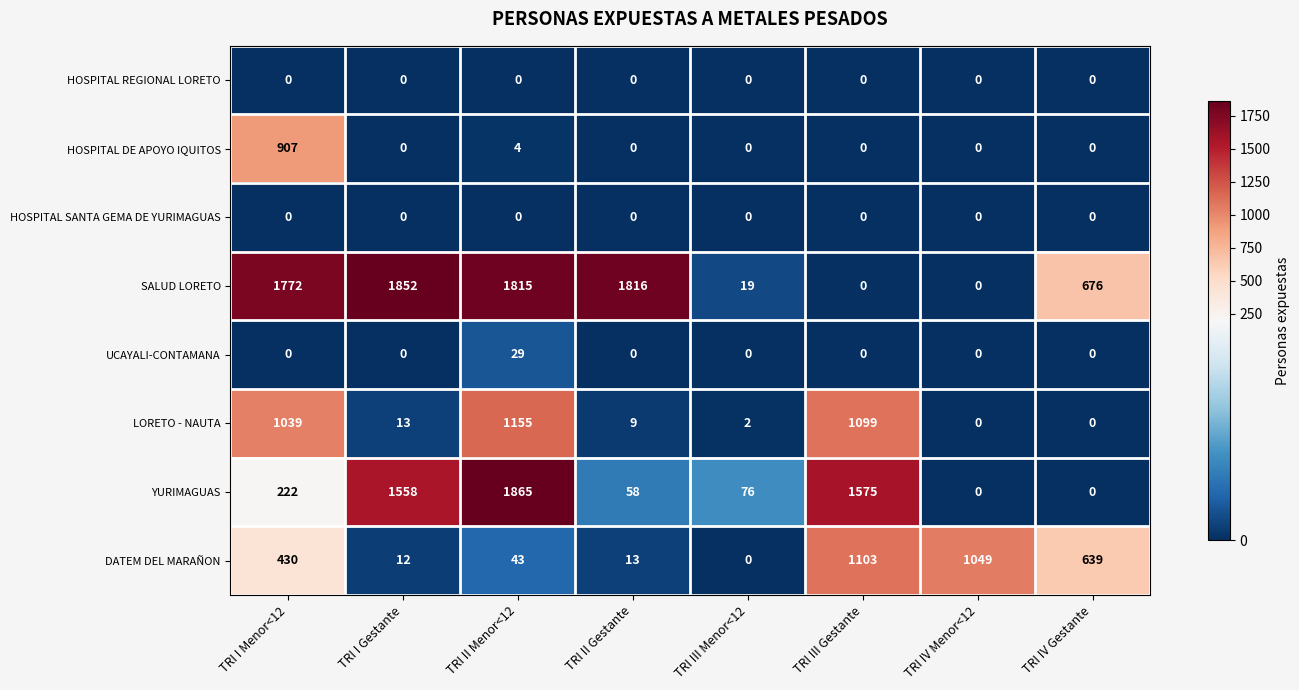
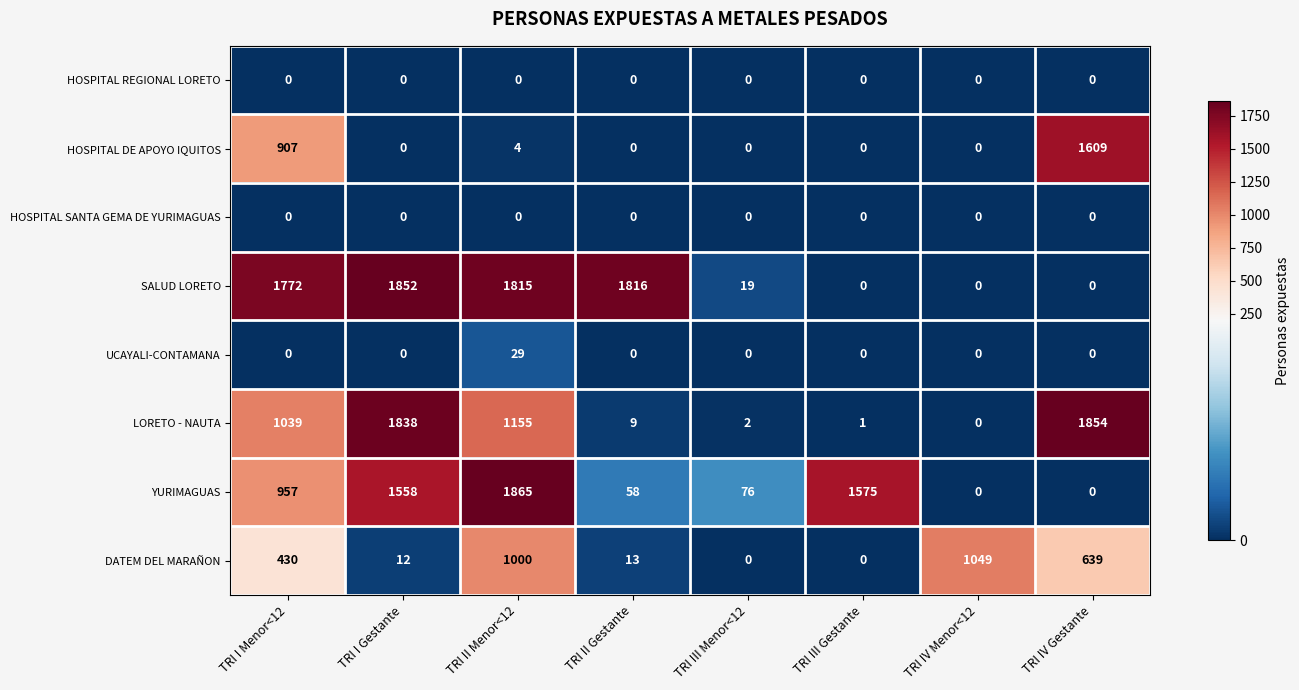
  {
    "HOSPITAL REGIONAL LORETO": {
      "TRI I Menor<12": 0,
      "TRI I Gestante": 0,
      "TRI II Menor<12": 0,
      "TRI II Gestante": 0,
      "TRI III Menor<12": 0,
      "TRI III Gestante": 0,
      "TRI IV Menor<12": 0,
      "TRI IV Gestante": 0
    },
    "HOSPITAL DE APOYO IQUITOS": {
      "TRI I Menor<12": 907,
      "TRI I Gestante": 0,
      "TRI II Menor<12": 4,
      "TRI II Gestante": 0,
      "TRI III Menor<12": 0,
      "TRI III Gestante": 0,
      "TRI IV Menor<12": 0,
-     "TRI IV Gestante": 0
+     "TRI IV Gestante": 1609
    },
    "HOSPITAL SANTA GEMA DE YURIMAGUAS": {
      "TRI I Menor<12": 0,
      "TRI I Gestante": 0,
      "TRI II Menor<12": 0,
      "TRI II Gestante": 0,
      "TRI III Menor<12": 0,
      "TRI III Gestante": 0,
      "TRI IV Menor<12": 0,
      "TRI IV Gestante": 0
    },
    "SALUD LORETO": {
      "TRI I Menor<12": 1772,
      "TRI I Gestante": 1852,
      "TRI II Menor<12": 1815,
      "TRI II Gestante": 1816,
      "TRI III Menor<12": 19,
      "TRI III Gestante": 0,
      "TRI IV Menor<12": 0,
-     "TRI IV Gestante": 676
+     "TRI IV Gestante": 0
    },
    "UCAYALI-CONTAMANA": {
      "TRI I Menor<12": 0,
      "TRI I Gestante": 0,
      "TRI II Menor<12": 29,
      "TRI II Gestante": 0,
      "TRI III Menor<12": 0,
      "TRI III Gestante": 0,
      "TRI IV Menor<12": 0,
      "TRI IV Gestante": 0
    },
    "LORETO - NAUTA": {
      "TRI I Menor<12": 1039,
-     "TRI I Gestante": 13,
+     "TRI I Gestante": 1838,
      "TRI II Menor<12": 1155,
      "TRI II Gestante": 9,
      "TRI III Menor<12": 2,
-     "TRI III Gestante": 1099,
+     "TRI III Gestante": 1,
      "TRI IV Menor<12": 0,
-     "TRI IV Gestante": 0
+     "TRI IV Gestante": 1854
    },
    "YURIMAGUAS": {
-     "TRI I Menor<12": 222,
+     "TRI I Menor<12": 957,
      "TRI I Gestante": 1558,
      "TRI II Menor<12": 1865,
      "TRI II Gestante": 58,
      "TRI III Menor<12": 76,
      "TRI III Gestante": 1575,
      "TRI IV Menor<12": 0,
      "TRI IV Gestante": 0
    },
    "DATEM DEL MARAÑON": {
      "TRI I Menor<12": 430,
      "TRI I Gestante": 12,
-     "TRI II Menor<12": 43,
+     "TRI II Menor<12": 1000,
      "TRI II Gestante": 13,
      "TRI III Menor<12": 0,
-     "TRI III Gestante": 1103,
+     "TRI III Gestante": 0,
      "TRI IV Menor<12": 1049,
      "TRI IV Gestante": 639
    }
  }
